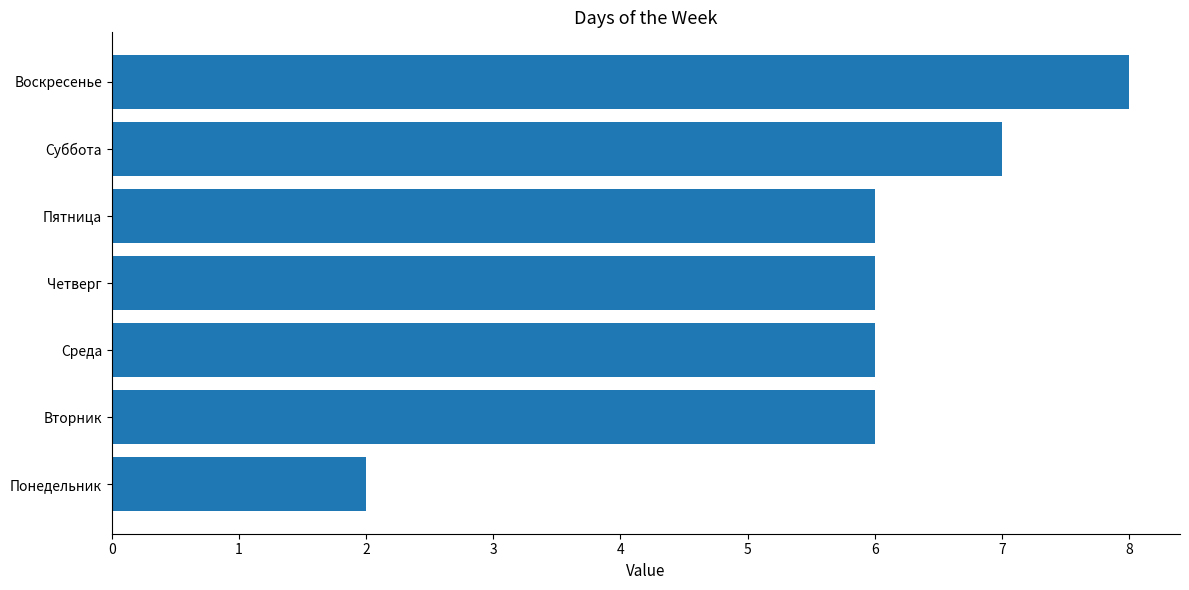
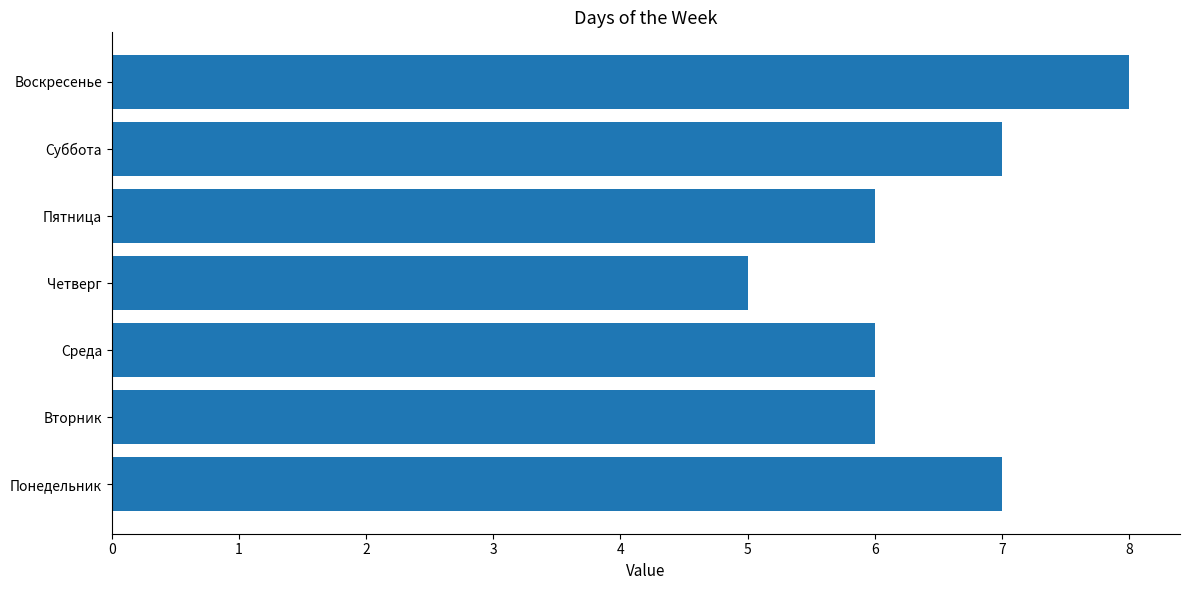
  {
    "Воскресенье": 8,
    "Суббота": 7,
    "Пятница": 6,
-   "Четверг": 6,
+   "Четверг": 5,
    "Среда": 6,
    "Вторник": 6,
-   "Понедельник": 2
+   "Понедельник": 7
  }
